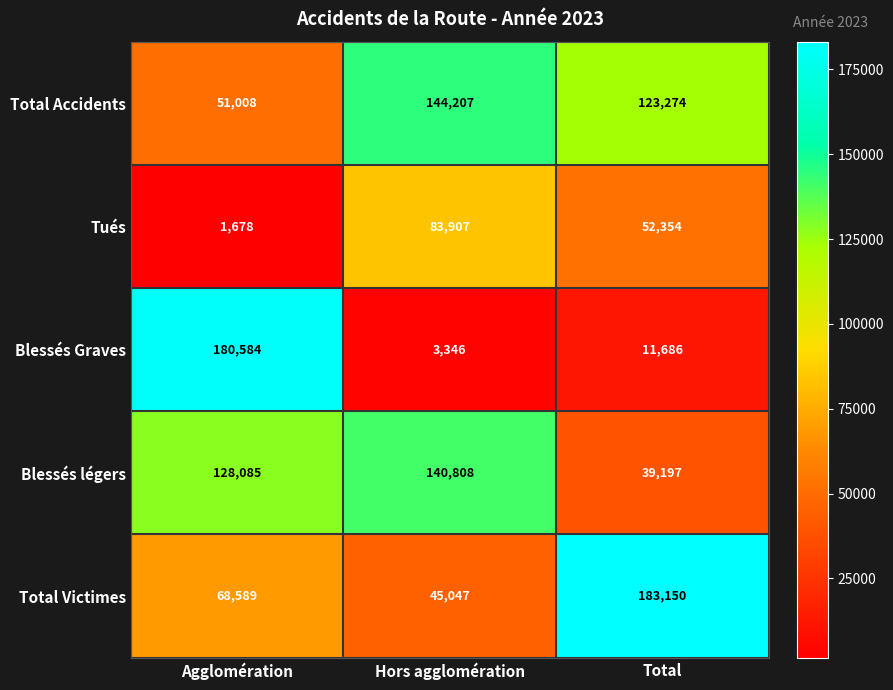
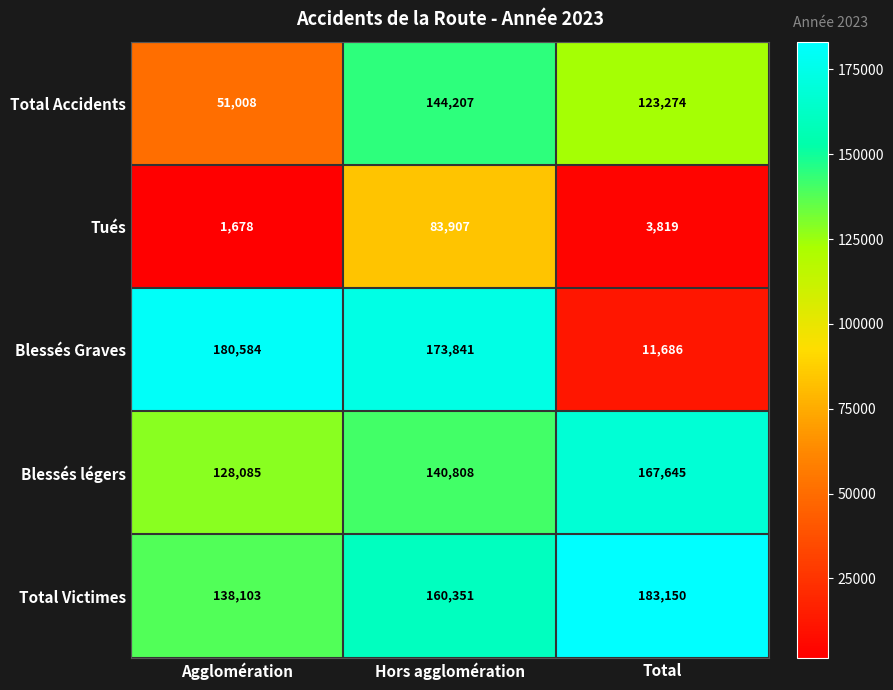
  {
    "Total Accidents": {
      "Agglomération": "51,008",
      "Hors agglomération": "144,207",
      "Total": "123,274"
    },
    "Tués": {
      "Agglomération": "1,678",
      "Hors agglomération": "83,907",
-     "Total": "52,354"
+     "Total": "3,819"
    },
    "Blessés Graves": {
      "Agglomération": "180,584",
-     "Hors agglomération": "3,346",
+     "Hors agglomération": "173,841",
      "Total": "11,686"
    },
    "Blessés légers": {
      "Agglomération": "128,085",
      "Hors agglomération": "140,808",
-     "Total": "39,197"
+     "Total": "167,645"
    },
    "Total Victimes": {
-     "Agglomération": "68,589",
-     "Hors agglomération": "45,047",
+     "Agglomération": "138,103",
+     "Hors agglomération": "160,351",
      "Total": "183,150"
    }
  }
